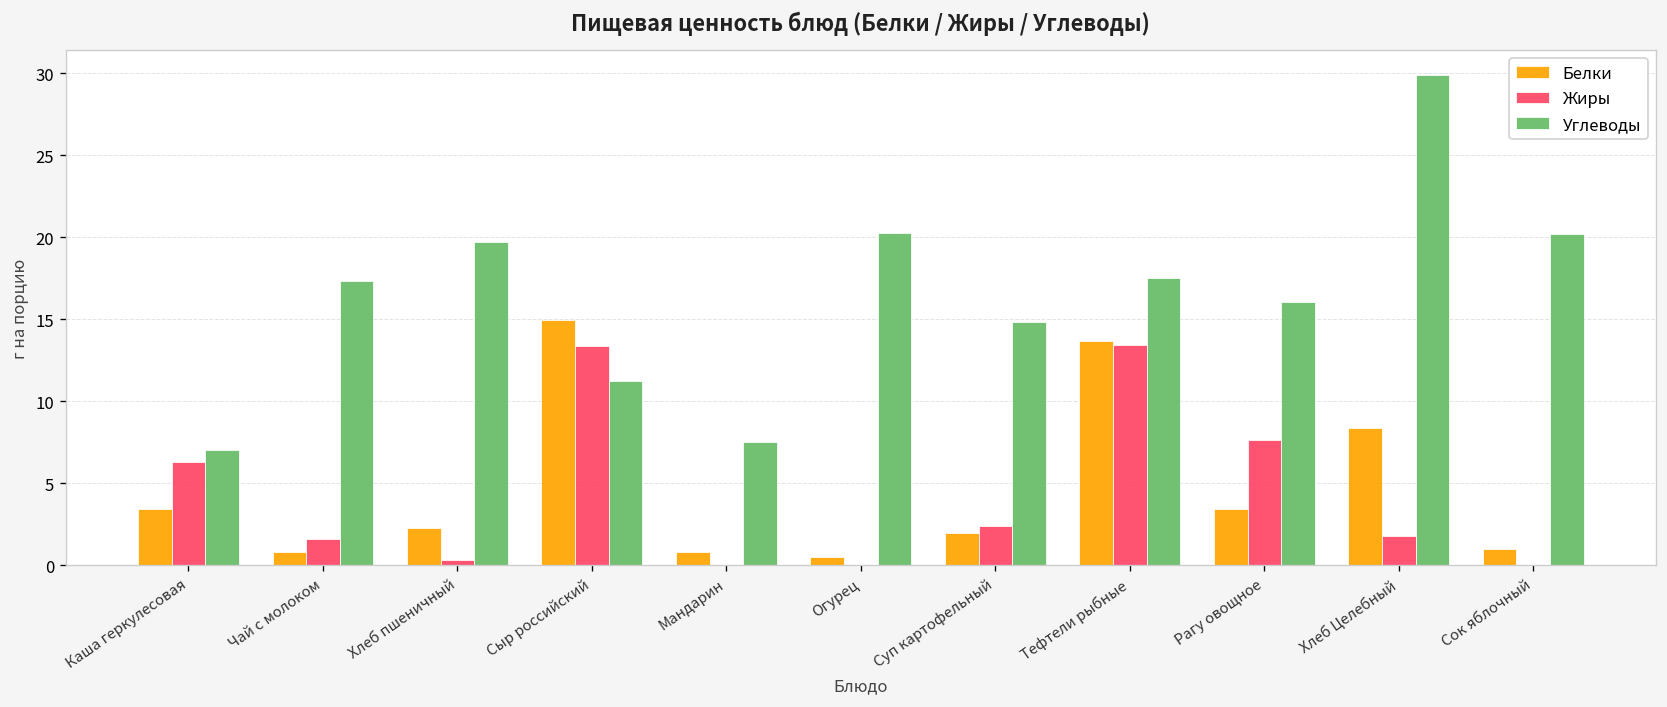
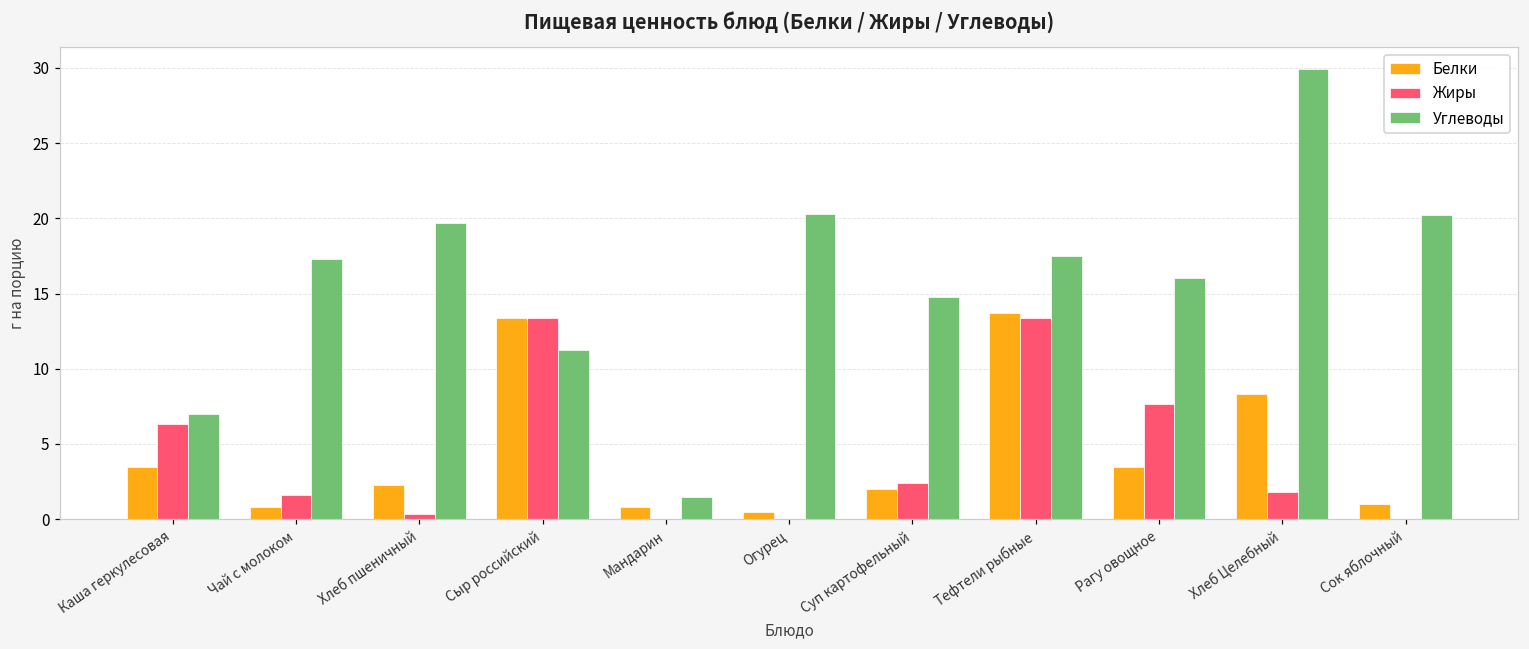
  {
    "Белки": {
      "Каша геркулесовая": 3.5,
      "Чай с молоком": 0.8,
      "Хлеб пшеничный": 2.3,
-     "Сыр российский": 14.9,
+     "Сыр российский": 13.4,
      "Мандарин": 0.8,
      "Огурец": 0.5,
      "Суп картофельный": 2.0,
      "Тефтели рыбные": 13.7,
      "Рагу овощное": 3.5,
      "Хлеб Целебный": 8.4,
      "Сок яблочный": 1.0
    },
    "Жиры": {
      "Каша геркулесовая": 6.3,
      "Чай с молоком": 1.6,
      "Хлеб пшеничный": 0.3,
      "Сыр российский": 13.4,
      "Огурец": 0.0,
      "Суп картофельный": 2.4,
      "Тефтели рыбные": 13.4,
      "Рагу овощное": 7.7,
      "Хлеб Целебный": 1.8,
      "Сок яблочный": 0.0
    },
    "Углеводы": {
      "Каша геркулесовая": 7.0,
      "Чай с молоком": 17.3,
      "Хлеб пшеничный": 19.7,
      "Сыр российский": 11.3,
-     "Мандарин": 7.5,
+     "Мандарин": 1.5,
      "Огурец": 20.3,
      "Суп картофельный": 14.8,
      "Тефтели рыбные": 17.5,
      "Рагу овощное": 16.1,
      "Хлеб Целебный": 29.9,
      "Сок яблочный": 20.2
    }
  }
